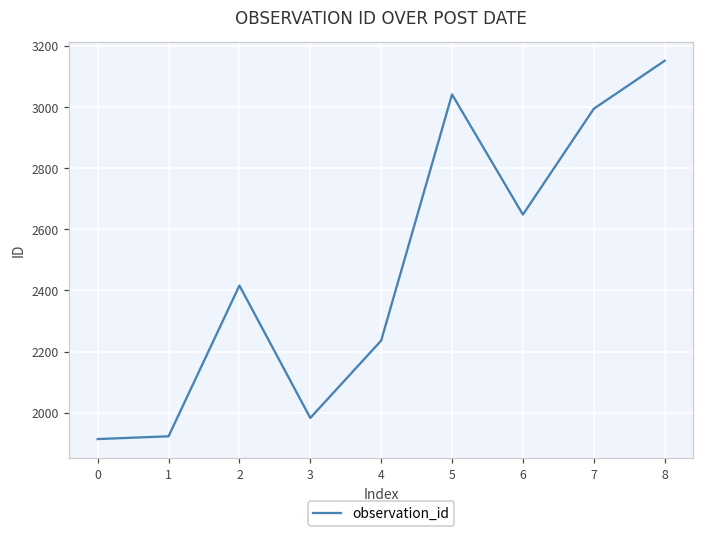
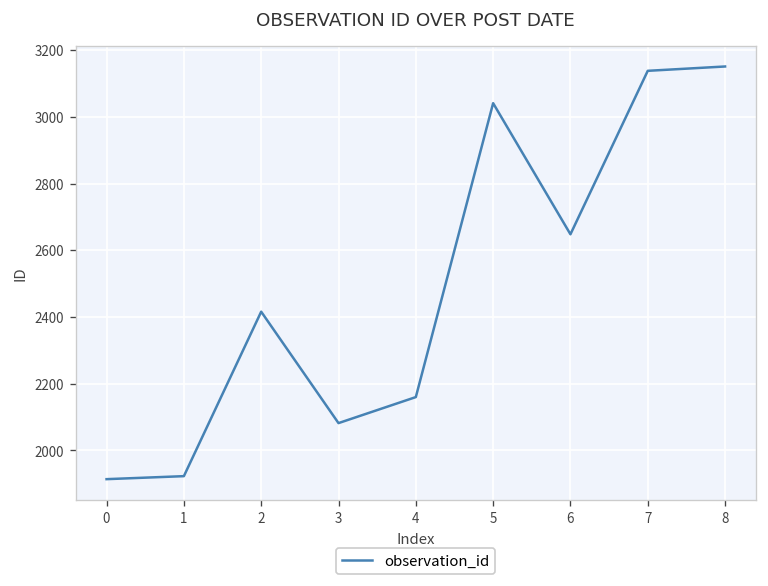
  {
    "0": 1910,
    "1": 1920,
    "2": 2420,
-   "3": 1980,
-   "4": 2240,
+   "3": 2080,
+   "4": 2160,
    "5": 3040,
    "6": 2650,
-   "7": 2990,
+   "7": 3140,
    "8": 3150
  }
